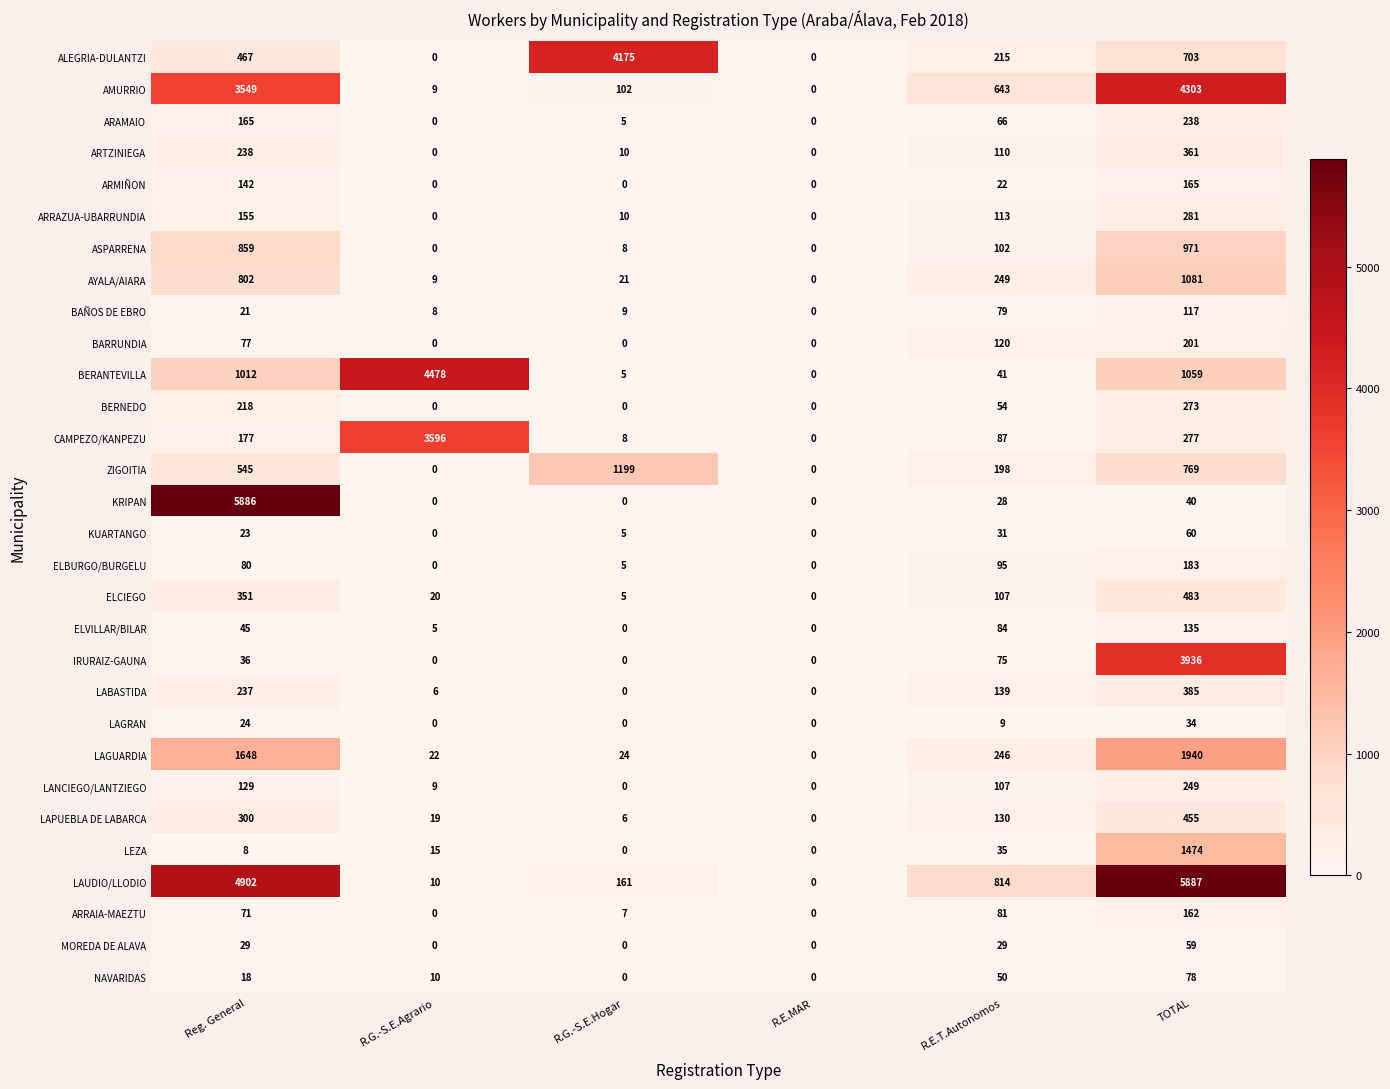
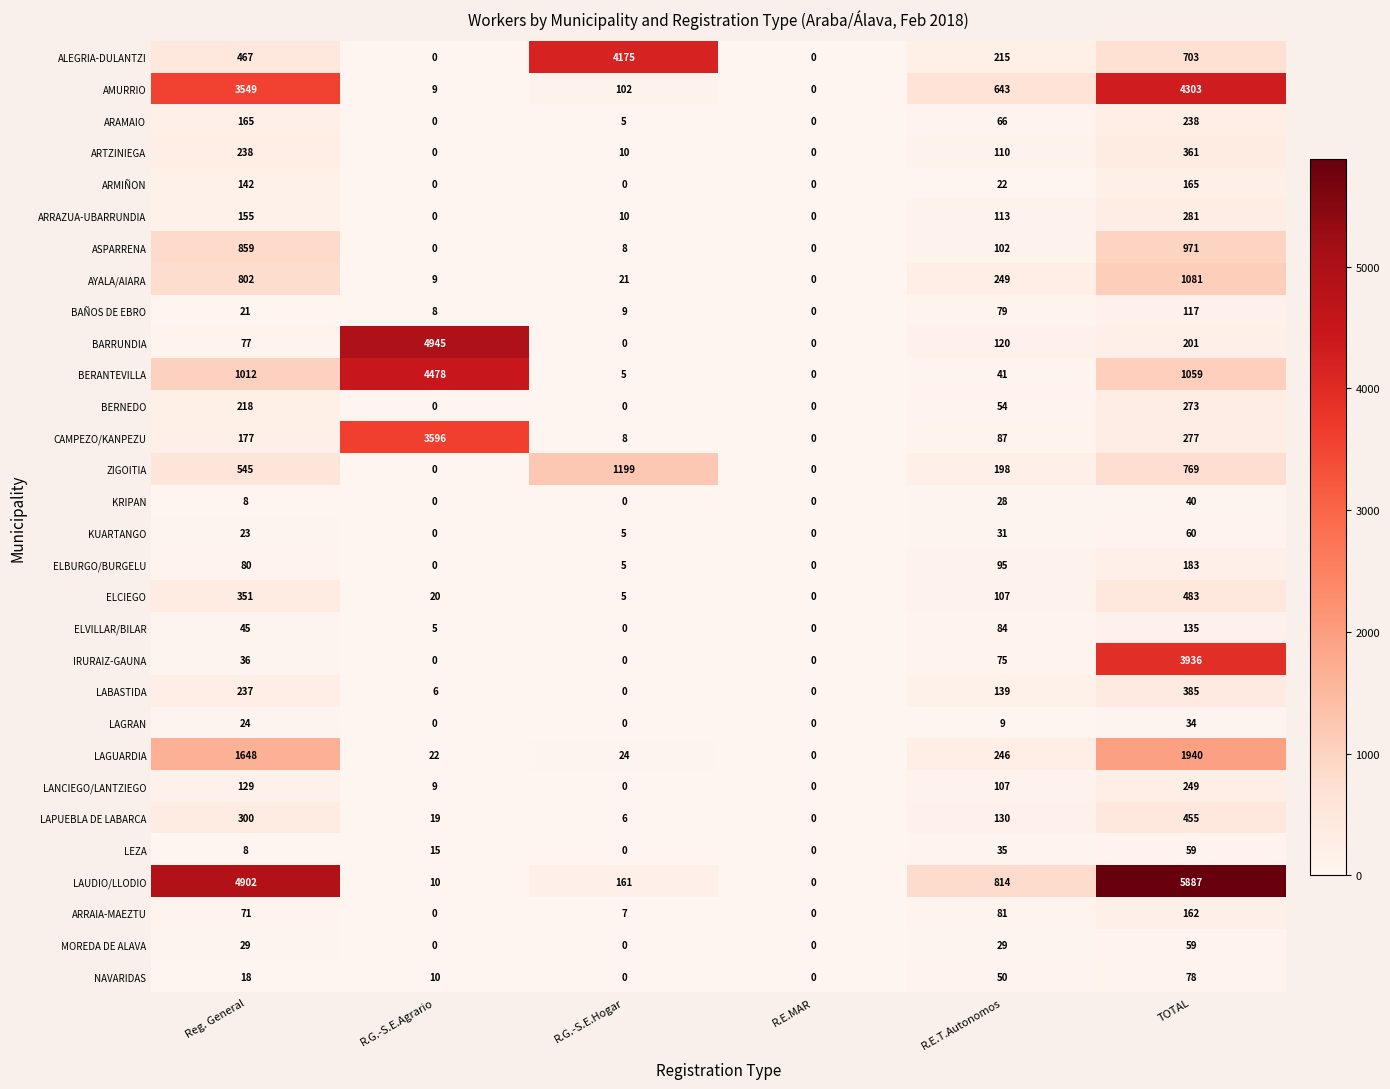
  {
    "ALEGRIA-DULANTZI": {
      "Reg. General": 467,
      "R.G.-S.E.Agrario": 0,
      "R.G.-S.E.Hogar": 4175,
      "R.E.MAR": 0,
      "R.E.T.Autonomos": 215,
      "TOTAL": 703
    },
    "AMURRIO": {
      "Reg. General": 3549,
      "R.G.-S.E.Agrario": 9,
      "R.G.-S.E.Hogar": 102,
      "R.E.MAR": 0,
      "R.E.T.Autonomos": 643,
      "TOTAL": 4303
    },
    "ARAMAIO": {
      "Reg. General": 165,
      "R.G.-S.E.Agrario": 0,
      "R.G.-S.E.Hogar": 5,
      "R.E.MAR": 0,
      "R.E.T.Autonomos": 66,
      "TOTAL": 238
    },
    "ARTZINIEGA": {
      "Reg. General": 238,
      "R.G.-S.E.Agrario": 0,
      "R.G.-S.E.Hogar": 10,
      "R.E.MAR": 0,
      "R.E.T.Autonomos": 110,
      "TOTAL": 361
    },
    "ARMIÑON": {
      "Reg. General": 142,
      "R.G.-S.E.Agrario": 0,
      "R.G.-S.E.Hogar": 0,
      "R.E.MAR": 0,
      "R.E.T.Autonomos": 22,
      "TOTAL": 165
    },
    "ARRAZUA-UBARRUNDIA": {
      "Reg. General": 155,
      "R.G.-S.E.Agrario": 0,
      "R.G.-S.E.Hogar": 10,
      "R.E.MAR": 0,
      "R.E.T.Autonomos": 113,
      "TOTAL": 281
    },
    "ASPARRENA": {
      "Reg. General": 859,
      "R.G.-S.E.Agrario": 0,
      "R.G.-S.E.Hogar": 8,
      "R.E.MAR": 0,
      "R.E.T.Autonomos": 102,
      "TOTAL": 971
    },
    "AYALA/AIARA": {
      "Reg. General": 802,
      "R.G.-S.E.Agrario": 9,
      "R.G.-S.E.Hogar": 21,
      "R.E.MAR": 0,
      "R.E.T.Autonomos": 249,
      "TOTAL": 1081
    },
    "BAÑOS DE EBRO": {
      "Reg. General": 21,
      "R.G.-S.E.Agrario": 8,
      "R.G.-S.E.Hogar": 9,
      "R.E.MAR": 0,
      "R.E.T.Autonomos": 79,
      "TOTAL": 117
    },
    "BARRUNDIA": {
      "Reg. General": 77,
-     "R.G.-S.E.Agrario": 0,
+     "R.G.-S.E.Agrario": 4945,
      "R.G.-S.E.Hogar": 0,
      "R.E.MAR": 0,
      "R.E.T.Autonomos": 120,
      "TOTAL": 201
    },
    "BERANTEVILLA": {
      "Reg. General": 1012,
      "R.G.-S.E.Agrario": 4478,
      "R.G.-S.E.Hogar": 5,
      "R.E.MAR": 0,
      "R.E.T.Autonomos": 41,
      "TOTAL": 1059
    },
    "BERNEDO": {
      "Reg. General": 218,
      "R.G.-S.E.Agrario": 0,
      "R.G.-S.E.Hogar": 0,
      "R.E.MAR": 0,
      "R.E.T.Autonomos": 54,
      "TOTAL": 273
    },
    "CAMPEZO/KANPEZU": {
      "Reg. General": 177,
      "R.G.-S.E.Agrario": 3596,
      "R.G.-S.E.Hogar": 8,
      "R.E.MAR": 0,
      "R.E.T.Autonomos": 87,
      "TOTAL": 277
    },
    "ZIGOITIA": {
      "Reg. General": 545,
      "R.G.-S.E.Agrario": 0,
      "R.G.-S.E.Hogar": 1199,
      "R.E.MAR": 0,
      "R.E.T.Autonomos": 198,
      "TOTAL": 769
    },
    "KRIPAN": {
-     "Reg. General": 5886,
+     "Reg. General": 8,
      "R.G.-S.E.Agrario": 0,
      "R.G.-S.E.Hogar": 0,
      "R.E.MAR": 0,
      "R.E.T.Autonomos": 28,
      "TOTAL": 40
    },
    "KUARTANGO": {
      "Reg. General": 23,
      "R.G.-S.E.Agrario": 0,
      "R.G.-S.E.Hogar": 5,
      "R.E.MAR": 0,
      "R.E.T.Autonomos": 31,
      "TOTAL": 60
    },
    "ELBURGO/BURGELU": {
      "Reg. General": 80,
      "R.G.-S.E.Agrario": 0,
      "R.G.-S.E.Hogar": 5,
      "R.E.MAR": 0,
      "R.E.T.Autonomos": 95,
      "TOTAL": 183
    },
    "ELCIEGO": {
      "Reg. General": 351,
      "R.G.-S.E.Agrario": 20,
      "R.G.-S.E.Hogar": 5,
      "R.E.MAR": 0,
      "R.E.T.Autonomos": 107,
      "TOTAL": 483
    },
    "ELVILLAR/BILAR": {
      "Reg. General": 45,
      "R.G.-S.E.Agrario": 5,
      "R.G.-S.E.Hogar": 0,
      "R.E.MAR": 0,
      "R.E.T.Autonomos": 84,
      "TOTAL": 135
    },
    "IRURAIZ-GAUNA": {
      "Reg. General": 36,
      "R.G.-S.E.Agrario": 0,
      "R.G.-S.E.Hogar": 0,
      "R.E.MAR": 0,
      "R.E.T.Autonomos": 75,
      "TOTAL": 3936
    },
    "LABASTIDA": {
      "Reg. General": 237,
      "R.G.-S.E.Agrario": 6,
      "R.G.-S.E.Hogar": 0,
      "R.E.MAR": 0,
      "R.E.T.Autonomos": 139,
      "TOTAL": 385
    },
    "LAGRAN": {
      "Reg. General": 24,
      "R.G.-S.E.Agrario": 0,
      "R.G.-S.E.Hogar": 0,
      "R.E.MAR": 0,
      "R.E.T.Autonomos": 9,
      "TOTAL": 34
    },
    "LAGUARDIA": {
      "Reg. General": 1648,
      "R.G.-S.E.Agrario": 22,
      "R.G.-S.E.Hogar": 24,
      "R.E.MAR": 0,
      "R.E.T.Autonomos": 246,
      "TOTAL": 1940
    },
    "LANCIEGO/LANTZIEGO": {
      "Reg. General": 129,
      "R.G.-S.E.Agrario": 9,
      "R.G.-S.E.Hogar": 0,
      "R.E.MAR": 0,
      "R.E.T.Autonomos": 107,
      "TOTAL": 249
    },
    "LAPUEBLA DE LABARCA": {
      "Reg. General": 300,
      "R.G.-S.E.Agrario": 19,
      "R.G.-S.E.Hogar": 6,
      "R.E.MAR": 0,
      "R.E.T.Autonomos": 130,
      "TOTAL": 455
    },
    "LEZA": {
      "Reg. General": 8,
      "R.G.-S.E.Agrario": 15,
      "R.G.-S.E.Hogar": 0,
      "R.E.MAR": 0,
      "R.E.T.Autonomos": 35,
-     "TOTAL": 1474
+     "TOTAL": 59
    },
    "LAUDIO/LLODIO": {
      "Reg. General": 4902,
      "R.G.-S.E.Agrario": 10,
      "R.G.-S.E.Hogar": 161,
      "R.E.MAR": 0,
      "R.E.T.Autonomos": 814,
      "TOTAL": 5887
    },
    "ARRAIA-MAEZTU": {
      "Reg. General": 71,
      "R.G.-S.E.Agrario": 0,
      "R.G.-S.E.Hogar": 7,
      "R.E.MAR": 0,
      "R.E.T.Autonomos": 81,
      "TOTAL": 162
    },
    "MOREDA DE ALAVA": {
      "Reg. General": 29,
      "R.G.-S.E.Agrario": 0,
      "R.G.-S.E.Hogar": 0,
      "R.E.MAR": 0,
      "R.E.T.Autonomos": 29,
      "TOTAL": 59
    },
    "NAVARIDAS": {
      "Reg. General": 18,
      "R.G.-S.E.Agrario": 10,
      "R.G.-S.E.Hogar": 0,
      "R.E.MAR": 0,
      "R.E.T.Autonomos": 50,
      "TOTAL": 78
    }
  }
